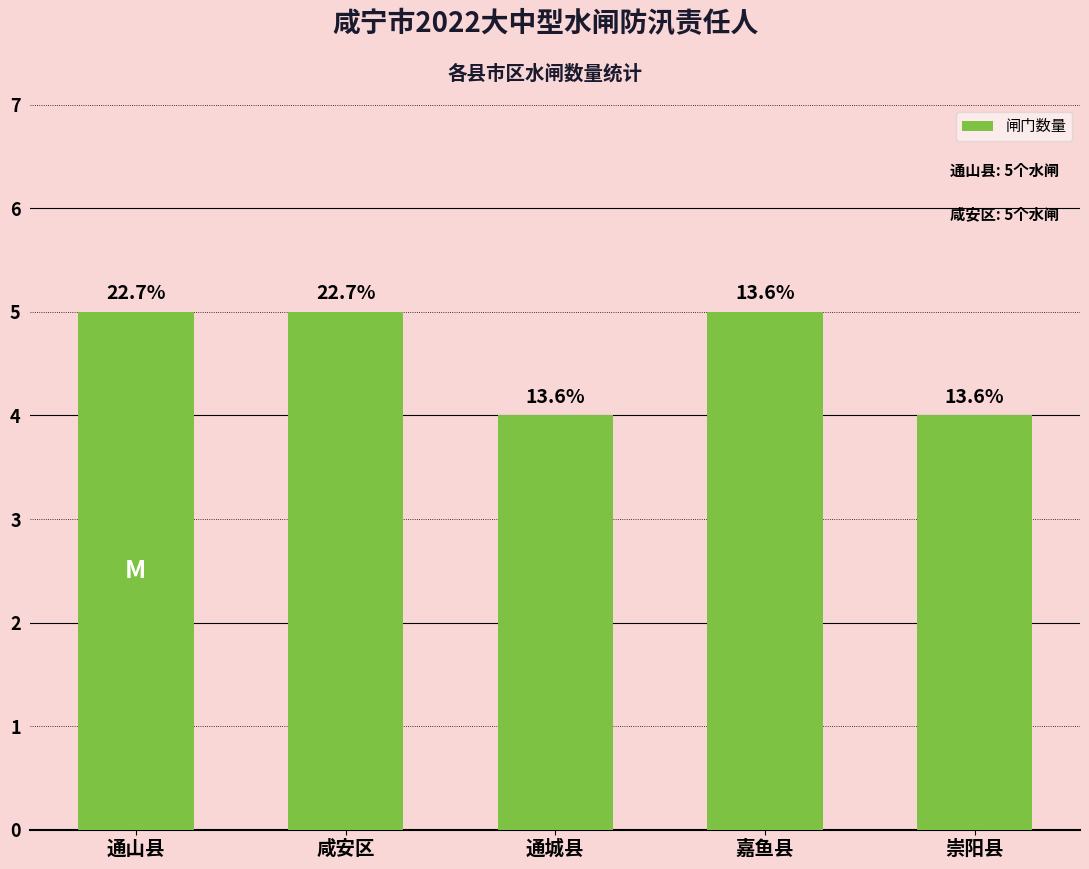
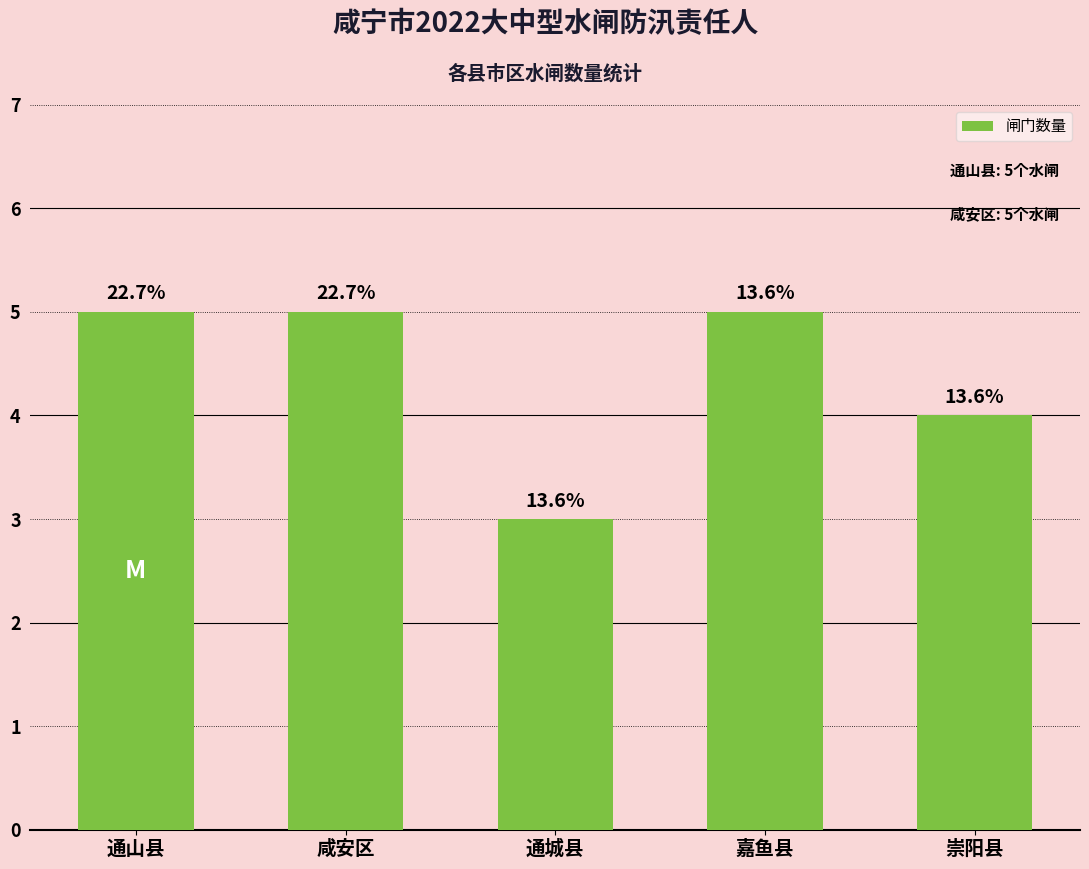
  {
-   "通城县": 4
+   "通城县": 3
  }
